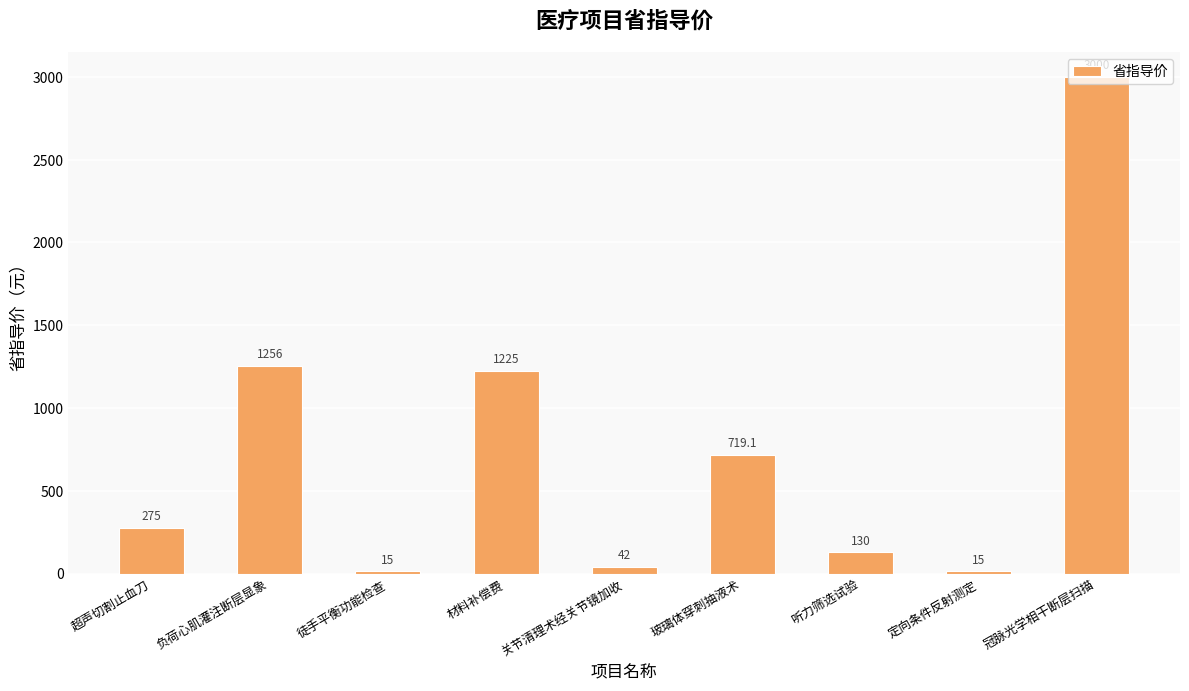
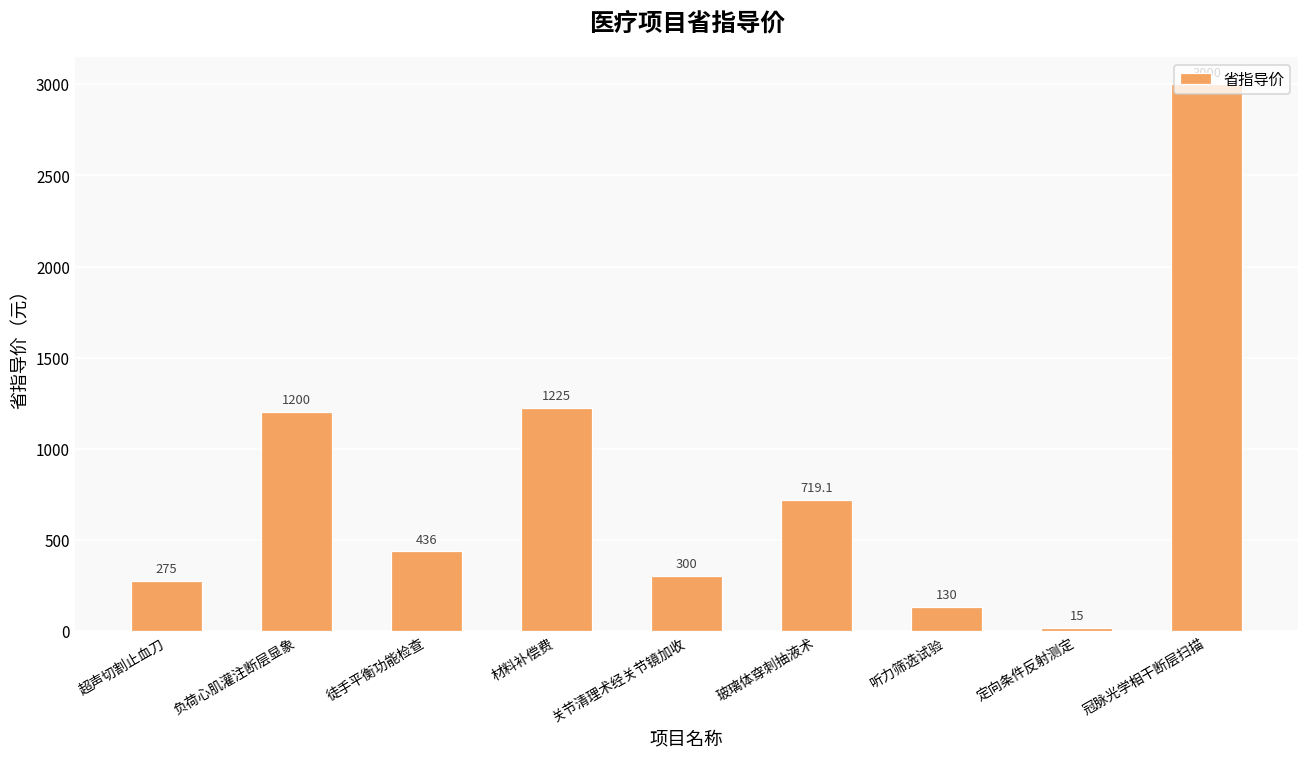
  {
    "超声切割止血刀": 275,
-   "负荷心肌灌注断层显象": 1256,
-   "徒手平衡功能检查": 15,
+   "负荷心肌灌注断层显象": 1200,
+   "徒手平衡功能检查": 436,
    "材料补偿费": 1225,
-   "关节清理术经关节镜加收": 42,
+   "关节清理术经关节镜加收": 300,
    "玻璃体穿刺抽液术": 719.1,
    "听力筛选试验": 130,
    "定向条件反射测定": 15
  }
